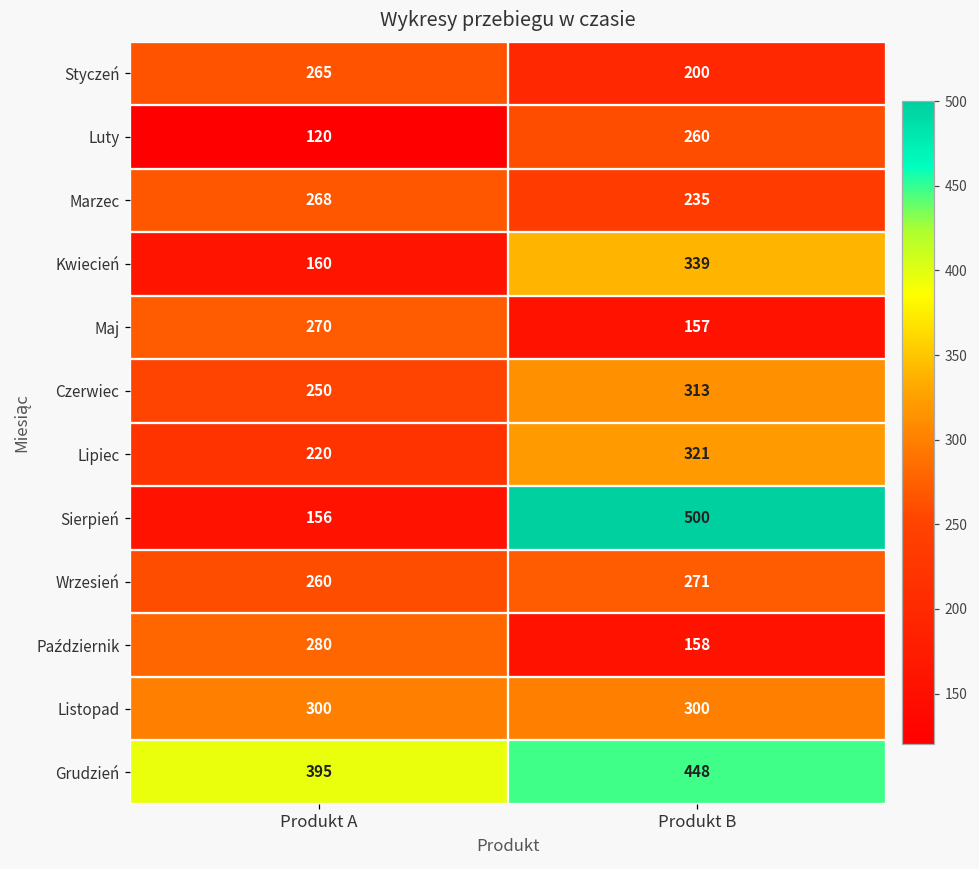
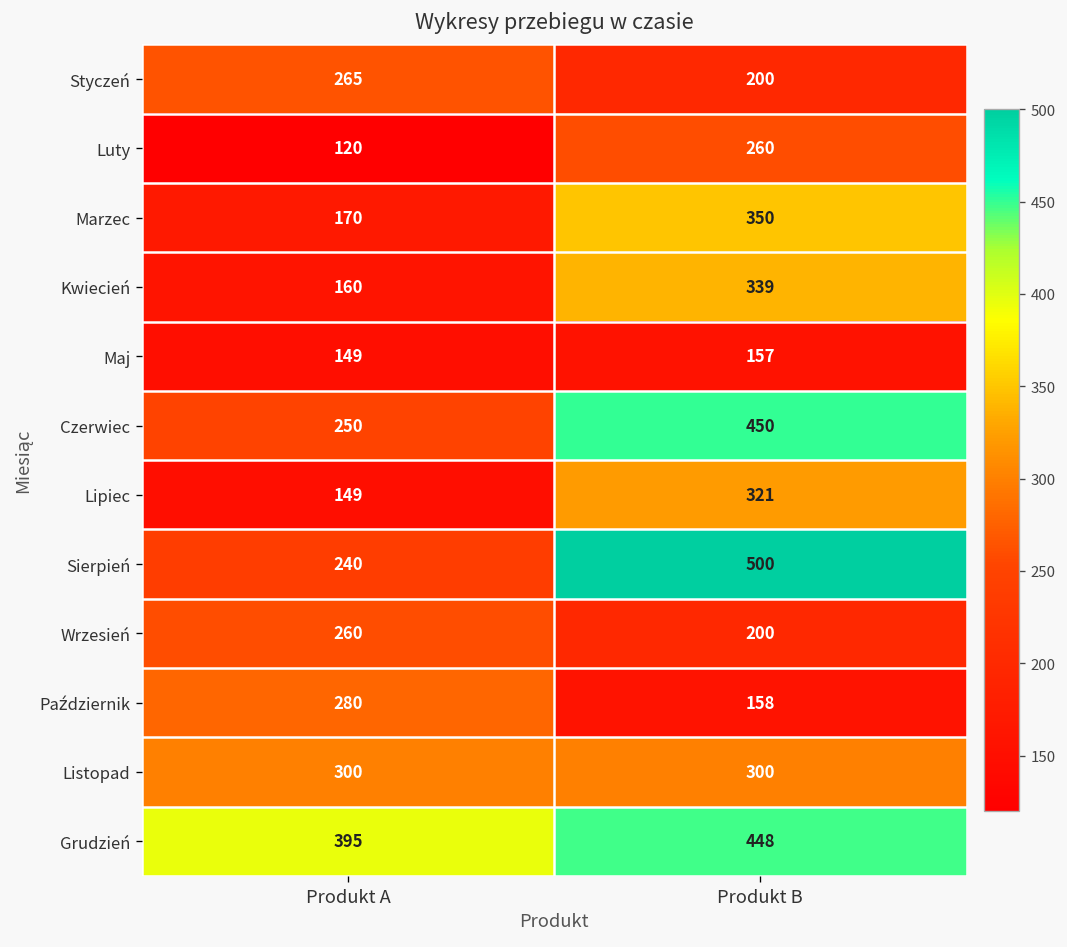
  {
    "Styczeń": {
      "Produkt A": 265,
      "Produkt B": 200
    },
    "Luty": {
      "Produkt A": 120,
      "Produkt B": 260
    },
    "Marzec": {
-     "Produkt A": 268,
-     "Produkt B": 235
+     "Produkt A": 170,
+     "Produkt B": 350
    },
    "Kwiecień": {
      "Produkt A": 160,
      "Produkt B": 339
    },
    "Maj": {
-     "Produkt A": 270,
+     "Produkt A": 149,
      "Produkt B": 157
    },
    "Czerwiec": {
      "Produkt A": 250,
-     "Produkt B": 313
+     "Produkt B": 450
    },
    "Lipiec": {
-     "Produkt A": 220,
+     "Produkt A": 149,
      "Produkt B": 321
    },
    "Sierpień": {
-     "Produkt A": 156,
+     "Produkt A": 240,
      "Produkt B": 500
    },
    "Wrzesień": {
      "Produkt A": 260,
-     "Produkt B": 271
+     "Produkt B": 200
    },
    "Październik": {
      "Produkt A": 280,
      "Produkt B": 158
    },
    "Listopad": {
      "Produkt A": 300,
      "Produkt B": 300
    },
    "Grudzień": {
      "Produkt A": 395,
      "Produkt B": 448
    }
  }
